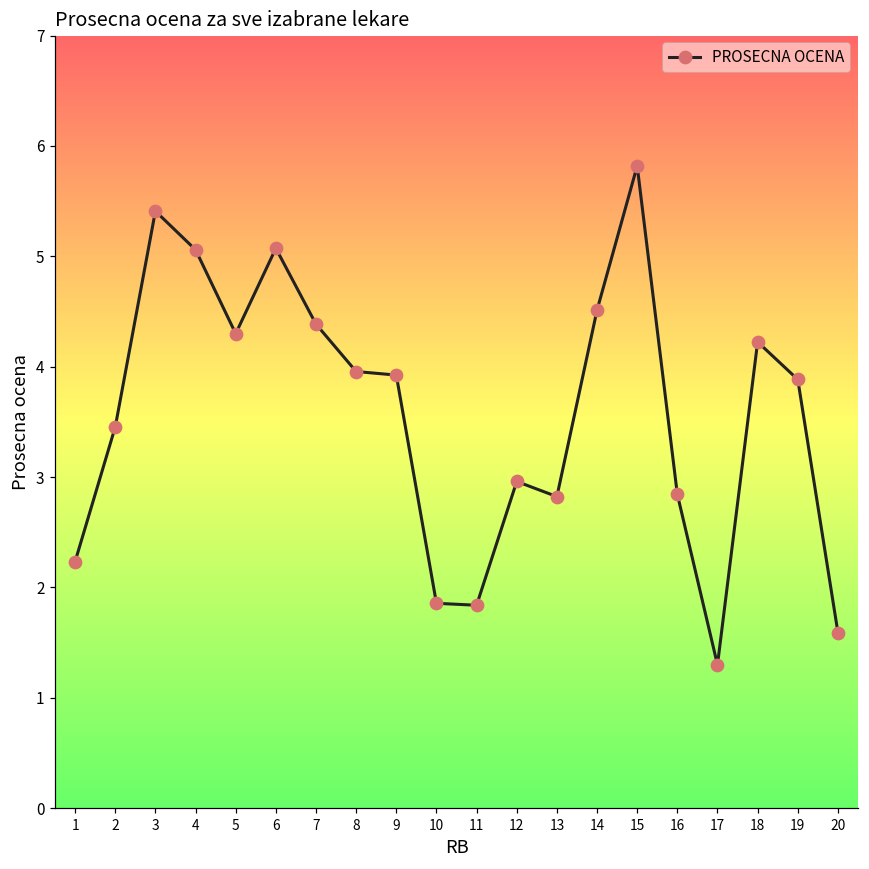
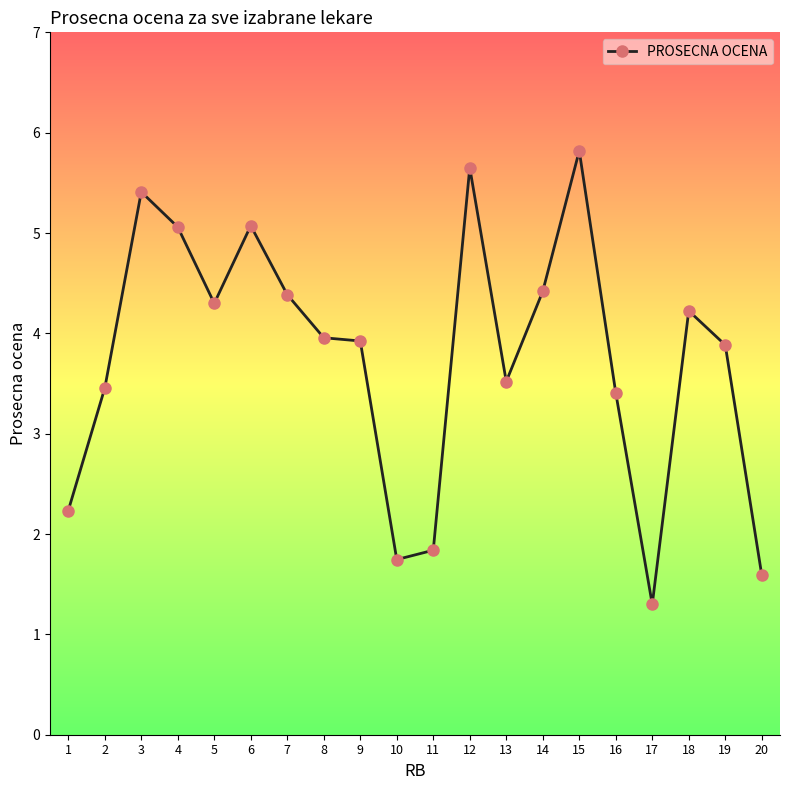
  {
    "1": 2.23,
    "2": 3.45,
    "3": 5.41,
    "4": 5.06,
    "5": 4.30,
    "6": 5.07,
    "7": 4.39,
    "8": 3.96,
    "9": 3.92,
-   "10": 1.86,
+   "10": 1.75,
    "11": 1.84,
-   "12": 2.96,
-   "13": 2.82,
-   "14": 4.51,
+   "12": 5.65,
+   "13": 3.52,
+   "14": 4.42,
    "15": 5.82,
-   "16": 2.84,
+   "16": 3.41,
    "17": 1.30,
    "18": 4.22,
    "19": 3.88,
    "20": 1.59
  }
